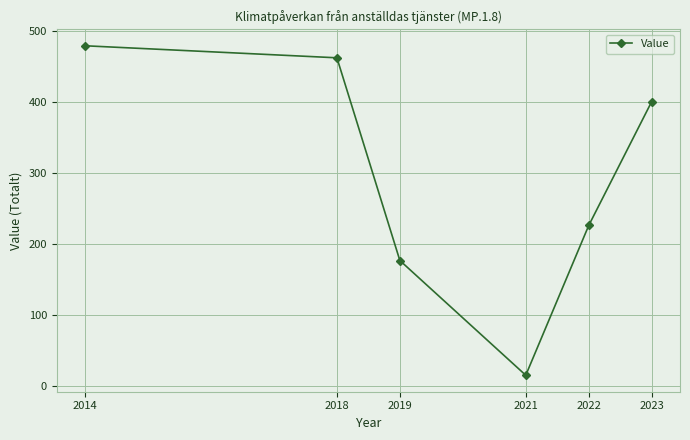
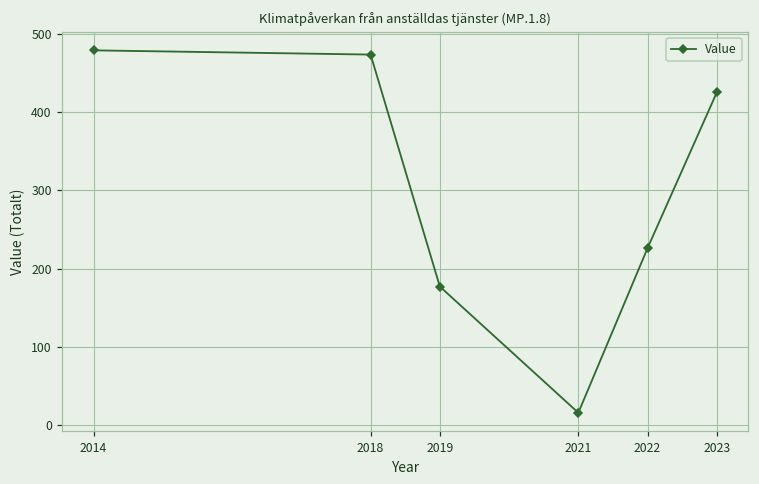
  {
    "2014": 480,
-   "2018": 460,
+   "2018": 470,
    "2019": 180,
    "2021": 20,
    "2022": 230,
-   "2023": 400
+   "2023": 430
  }
